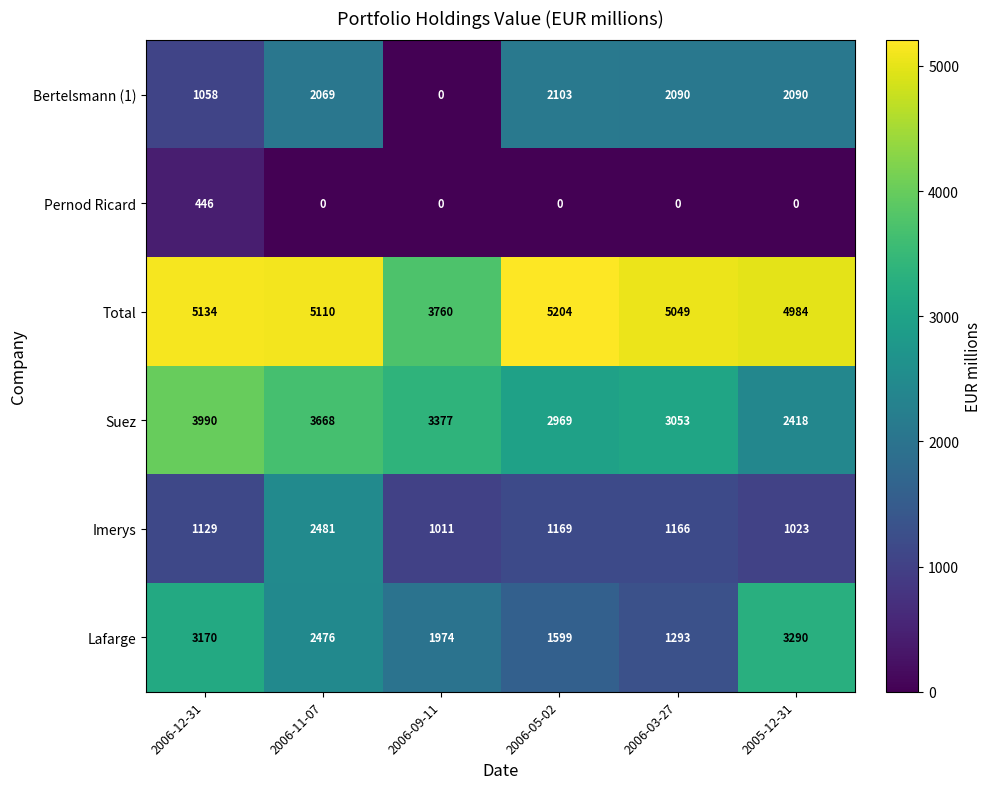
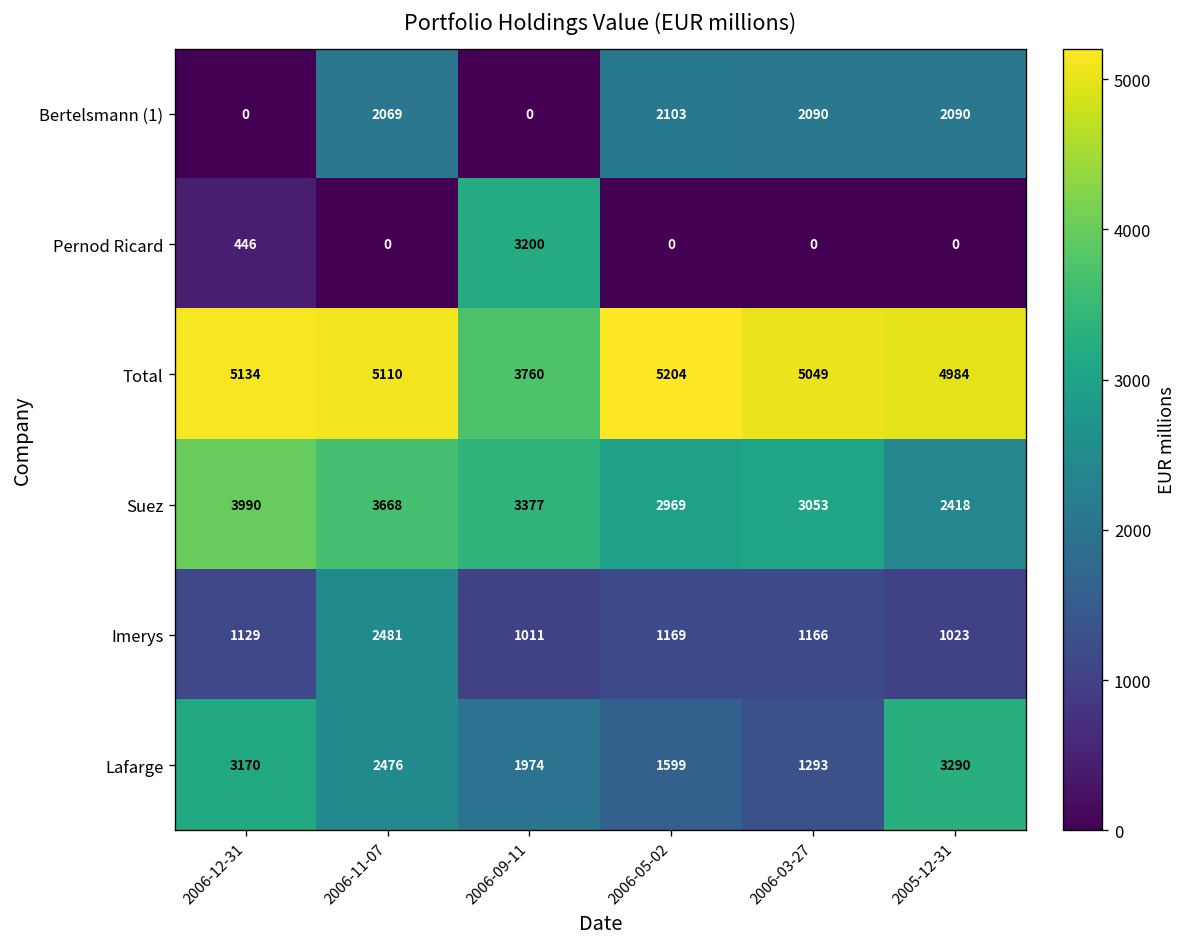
  {
    "Bertelsmann (1)": {
-     "2006-12-31": 1058,
+     "2006-12-31": 0,
      "2006-11-07": 2069,
      "2006-09-11": 0,
      "2006-05-02": 2103,
      "2006-03-27": 2090,
      "2005-12-31": 2090
    },
    "Pernod Ricard": {
      "2006-12-31": 446,
      "2006-11-07": 0,
-     "2006-09-11": 0,
+     "2006-09-11": 3200,
      "2006-05-02": 0,
      "2006-03-27": 0,
      "2005-12-31": 0
    },
    "Total": {
      "2006-12-31": 5134,
      "2006-11-07": 5110,
      "2006-09-11": 3760,
      "2006-05-02": 5204,
      "2006-03-27": 5049,
      "2005-12-31": 4984
    },
    "Suez": {
      "2006-12-31": 3990,
      "2006-11-07": 3668,
      "2006-09-11": 3377,
      "2006-05-02": 2969,
      "2006-03-27": 3053,
      "2005-12-31": 2418
    },
    "Imerys": {
      "2006-12-31": 1129,
      "2006-11-07": 2481,
      "2006-09-11": 1011,
      "2006-05-02": 1169,
      "2006-03-27": 1166,
      "2005-12-31": 1023
    },
    "Lafarge": {
      "2006-12-31": 3170,
      "2006-11-07": 2476,
      "2006-09-11": 1974,
      "2006-05-02": 1599,
      "2006-03-27": 1293,
      "2005-12-31": 3290
    }
  }
